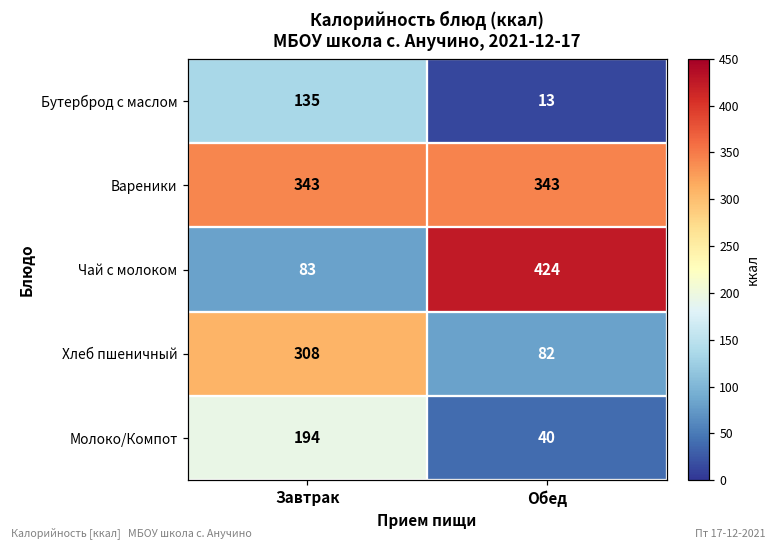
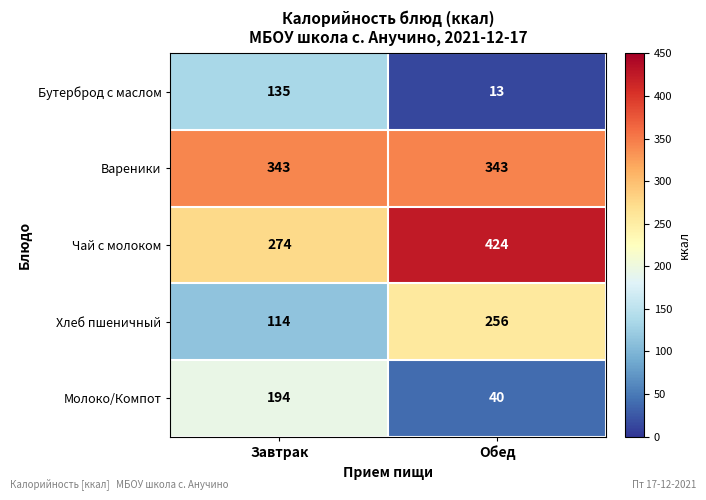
  {
    "Бутерброд с маслом": {
      "Завтрак": 135,
      "Обед": 13
    },
    "Вареники": {
      "Завтрак": 343,
      "Обед": 343
    },
    "Чай с молоком": {
-     "Завтрак": 83,
+     "Завтрак": 274,
      "Обед": 424
    },
    "Хлеб пшеничный": {
-     "Завтрак": 308,
-     "Обед": 82
+     "Завтрак": 114,
+     "Обед": 256
    },
    "Молоко/Компот": {
      "Завтрак": 194,
      "Обед": 40
    }
  }
